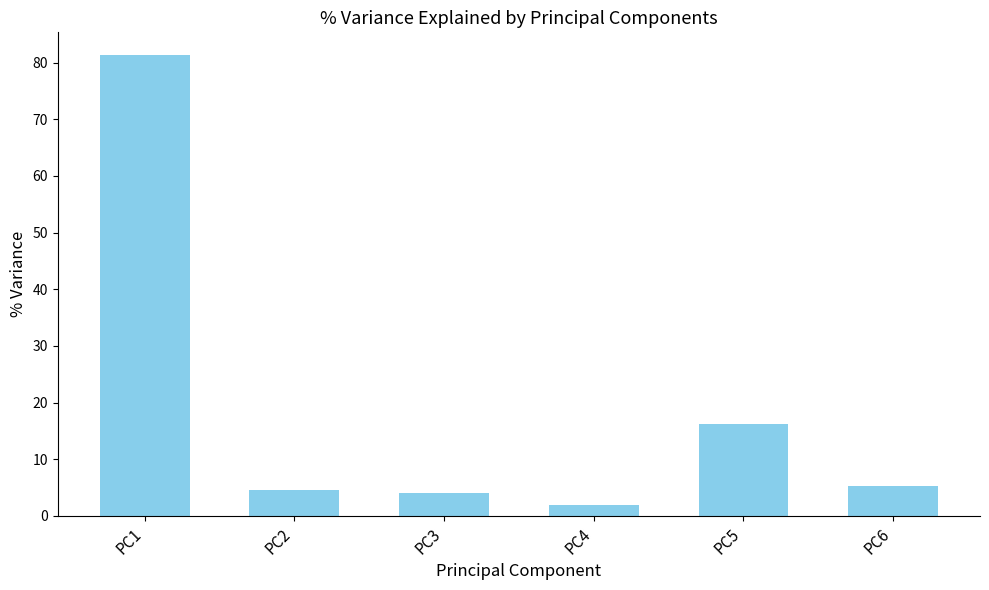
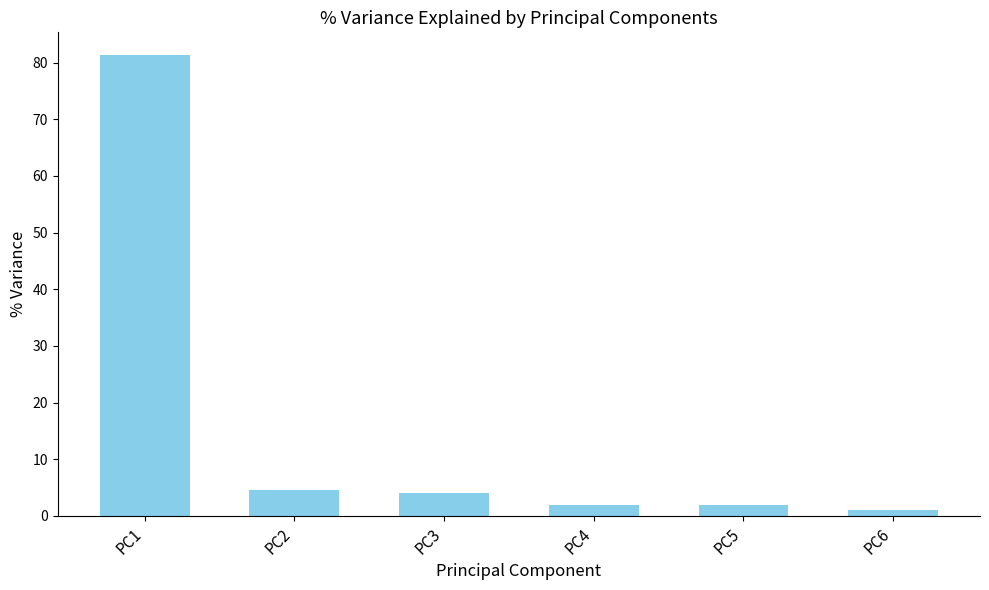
  {
    "PC1": 81,
    "PC2": 5,
    "PC3": 4,
    "PC4": 2,
-   "PC5": 16,
-   "PC6": 5
+   "PC5": 2,
+   "PC6": 1
  }
